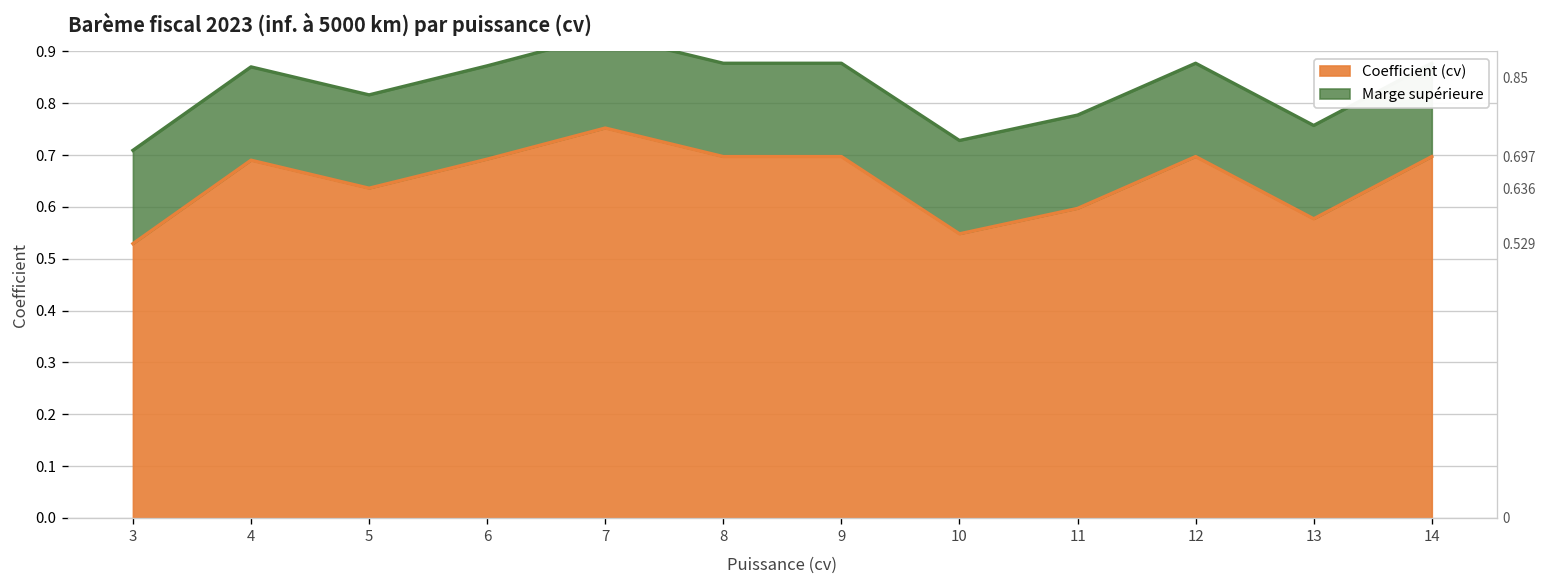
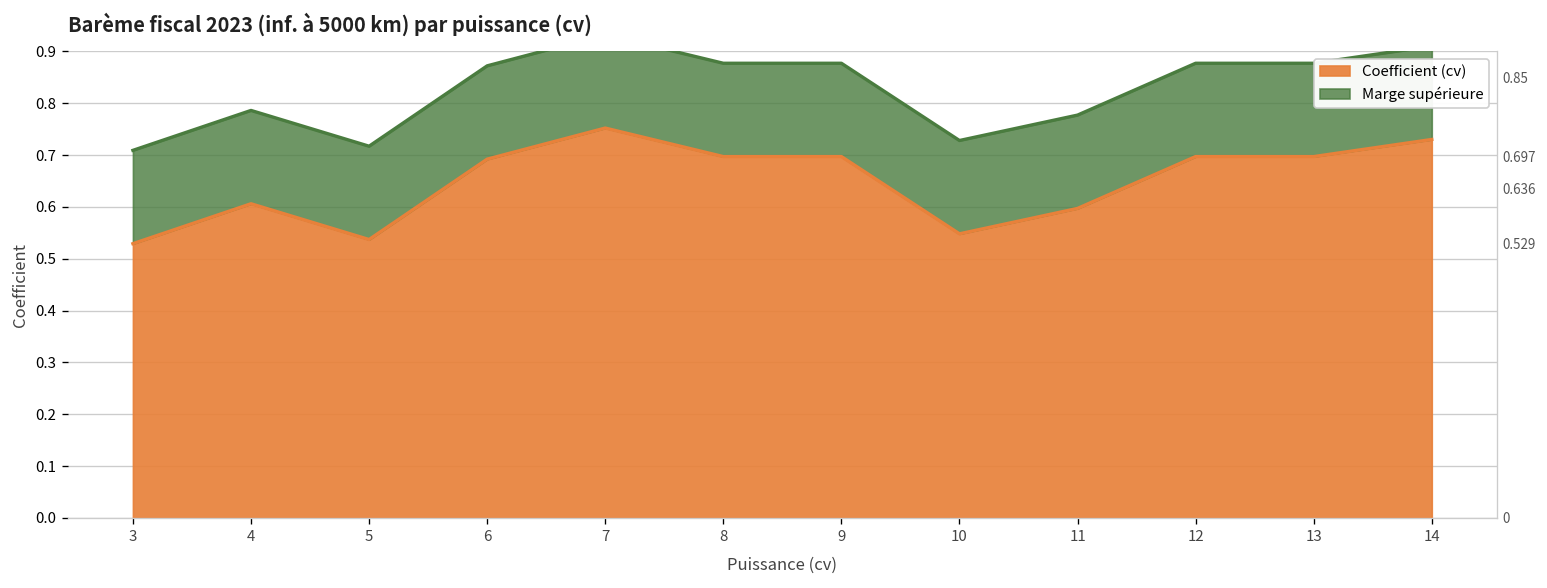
  {
    "Coefficient (cv)": {
      "3": 0.53,
-     "4": 0.69,
-     "5": 0.64,
+     "4": 0.61,
+     "5": 0.54,
      "6": 0.69,
      "7": 0.75,
      "8": 0.70,
      "9": 0.70,
      "10": 0.55,
      "11": 0.60,
      "12": 0.70,
-     "13": 0.58,
-     "14": 0.70
+     "13": 0.70,
+     "14": 0.73
    },
    "Marge supérieure": {
      "3": 0.18,
      "4": 0.18,
      "5": 0.18,
      "6": 0.18,
      "8": 0.18,
      "9": 0.18,
      "10": 0.18,
      "11": 0.18,
      "12": 0.18,
      "13": 0.18
    }
  }
